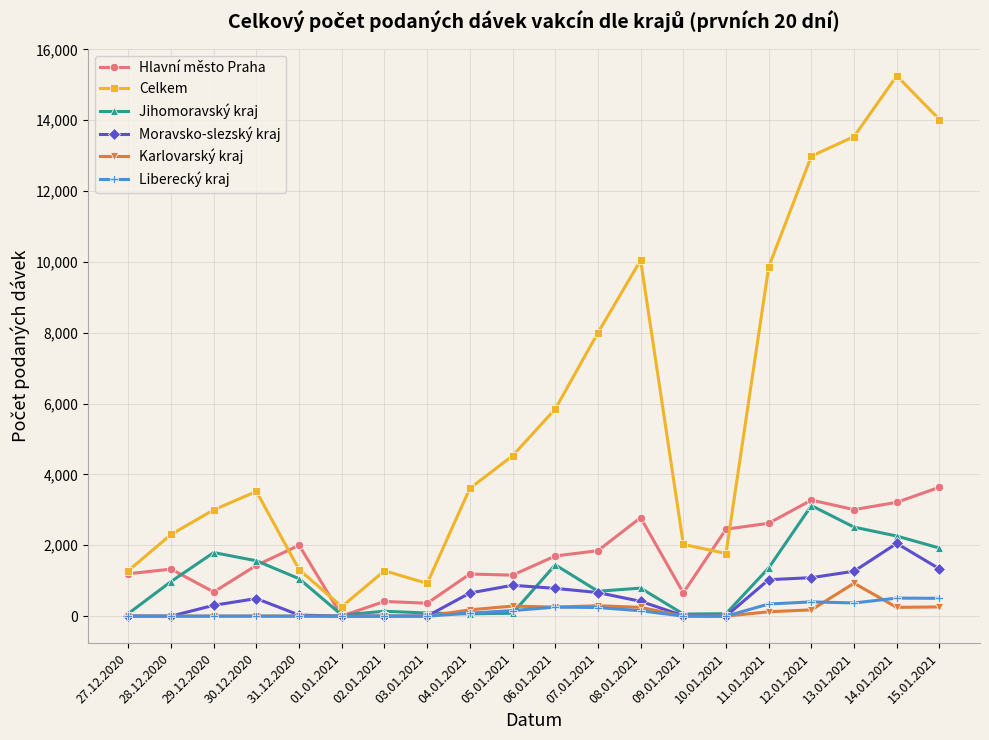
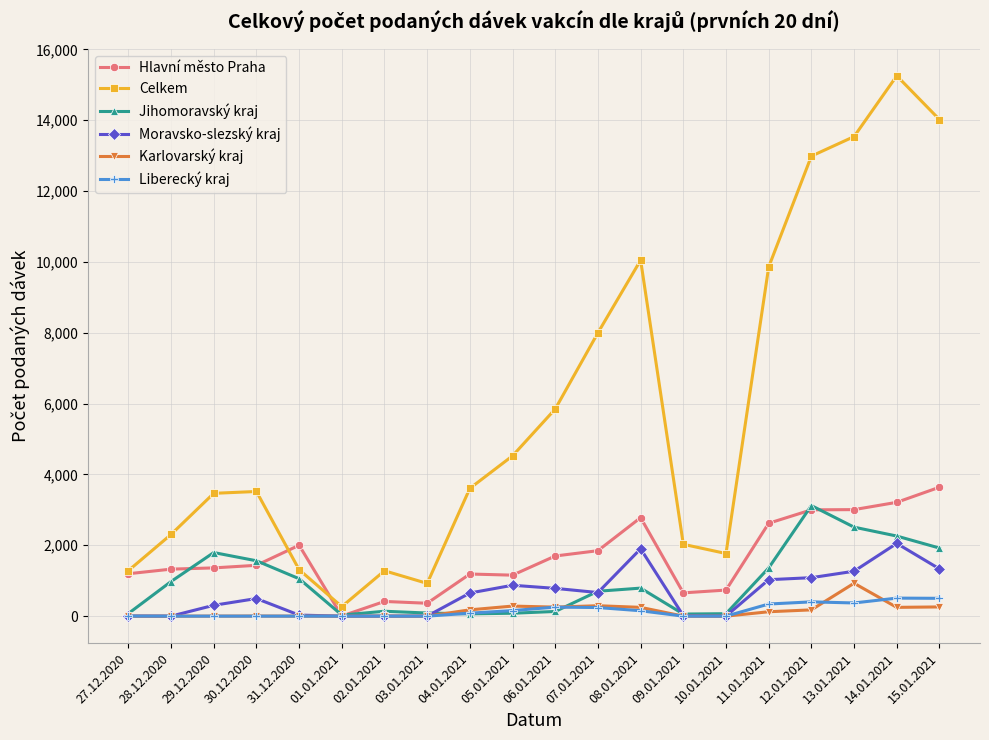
  {
    "Hlavní město Praha": {
      "27.12.2020": "1,200",
      "28.12.2020": "1,300",
-     "29.12.2020": "700",
+     "29.12.2020": "1,400",
      "30.12.2020": "1,400",
      "31.12.2020": "2,000",
      "02.01.2021": "400",
      "03.01.2021": "400",
      "04.01.2021": "1,200",
      "05.01.2021": "1,200",
      "06.01.2021": "1,700",
      "07.01.2021": "1,800",
      "08.01.2021": "2,800",
      "09.01.2021": "700",
-     "10.01.2021": "2,500",
+     "10.01.2021": "700",
      "11.01.2021": "2,600",
-     "12.01.2021": "3,300",
+     "12.01.2021": "3,000",
      "13.01.2021": "3,000",
      "14.01.2021": "3,200",
      "15.01.2021": "3,600"
    },
    "Celkem": {
      "27.12.2020": "1,300",
      "28.12.2020": "2,300",
-     "29.12.2020": "3,000",
+     "29.12.2020": "3,500",
      "30.12.2020": "3,500",
      "31.12.2020": "1,300",
      "01.01.2021": "300",
      "02.01.2021": "1,300",
      "03.01.2021": "900",
      "04.01.2021": "3,600",
      "05.01.2021": "4,500",
      "06.01.2021": "5,800",
      "07.01.2021": "8,000",
      "08.01.2021": "10,000",
      "09.01.2021": "2,000",
      "10.01.2021": "1,800",
      "11.01.2021": "9,900",
      "12.01.2021": "13,000",
      "13.01.2021": "13,500",
      "14.01.2021": "15,300",
      "15.01.2021": "14,000"
    },
    "Jihomoravský kraj": {
      "28.12.2020": "1,000",
      "29.12.2020": "1,800",
      "30.12.2020": "1,600",
      "31.12.2020": "1,100",
      "02.01.2021": "100",
      "03.01.2021": "100",
      "05.01.2021": "100",
-     "06.01.2021": "1,400",
+     "06.01.2021": "100",
      "08.01.2021": "800",
      "11.01.2021": "1,400",
      "12.01.2021": "3,100",
      "13.01.2021": "2,500",
      "14.01.2021": "2,300",
      "15.01.2021": "1,900"
    },
    "Moravsko-slezský kraj": {
      "29.12.2020": "300",
      "30.12.2020": "500",
      "04.01.2021": "700",
      "05.01.2021": "900",
      "06.01.2021": "800",
-     "08.01.2021": "400",
+     "08.01.2021": "1,900",
      "11.01.2021": "1,000",
      "12.01.2021": "1,100",
      "13.01.2021": "1,300",
      "14.01.2021": "2,100",
      "15.01.2021": "1,300"
    },
    "Karlovarský kraj": {
      "04.01.2021": "200",
      "05.01.2021": "300",
      "08.01.2021": "200",
      "11.01.2021": "100",
      "12.01.2021": "200",
      "13.01.2021": "900",
      "14.01.2021": "200",
      "15.01.2021": "300"
    },
    "Liberecký kraj": {
      "05.01.2021": "200",
      "08.01.2021": "200",
      "11.01.2021": "300",
      "12.01.2021": "400",
      "13.01.2021": "400",
      "14.01.2021": "500",
      "15.01.2021": "500"
    }
  }
